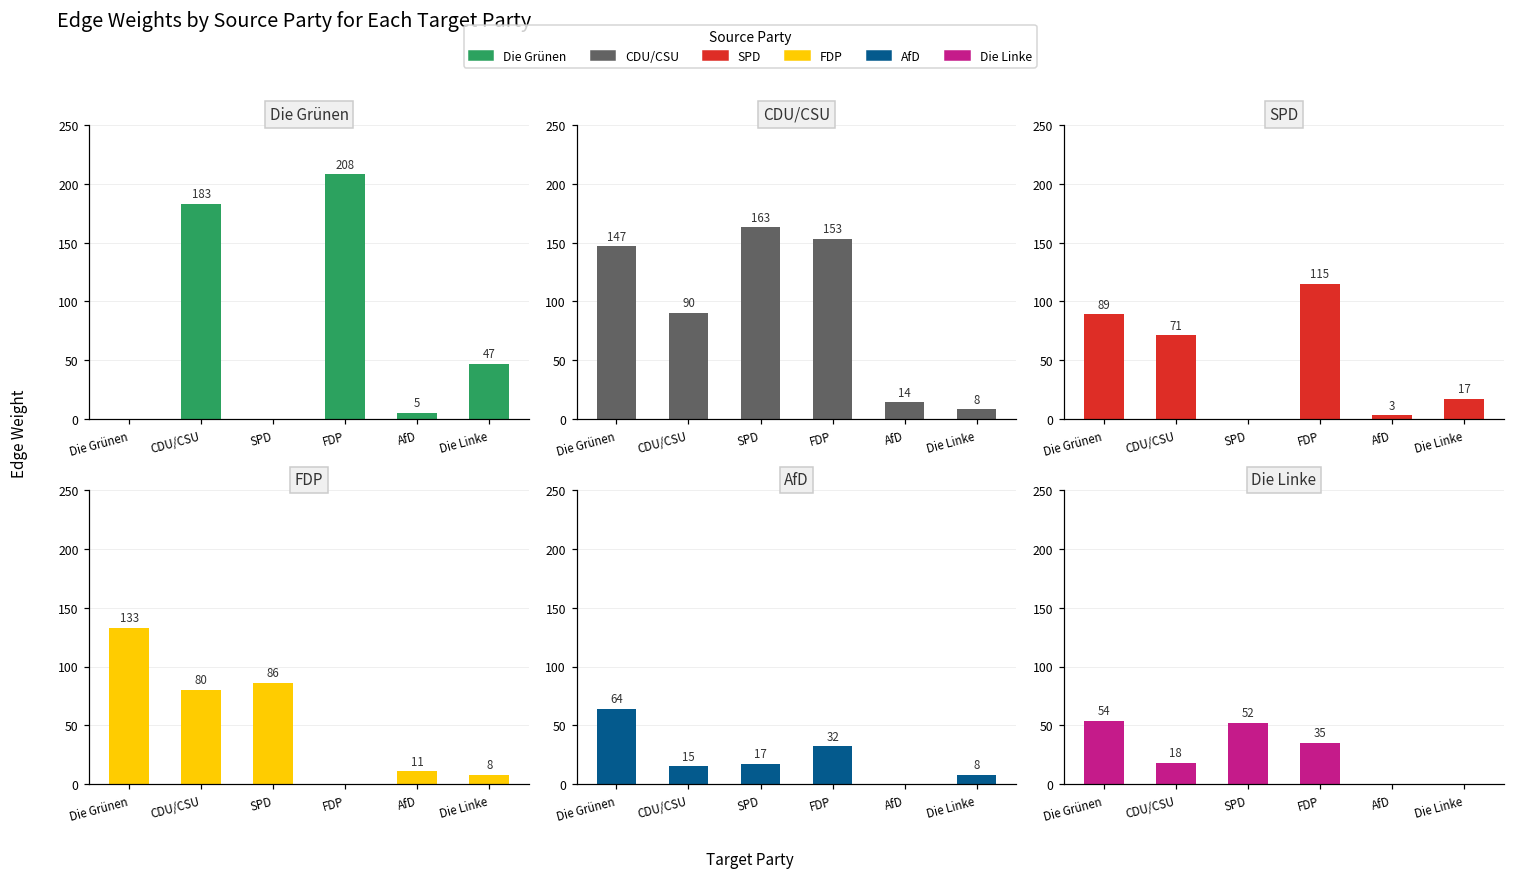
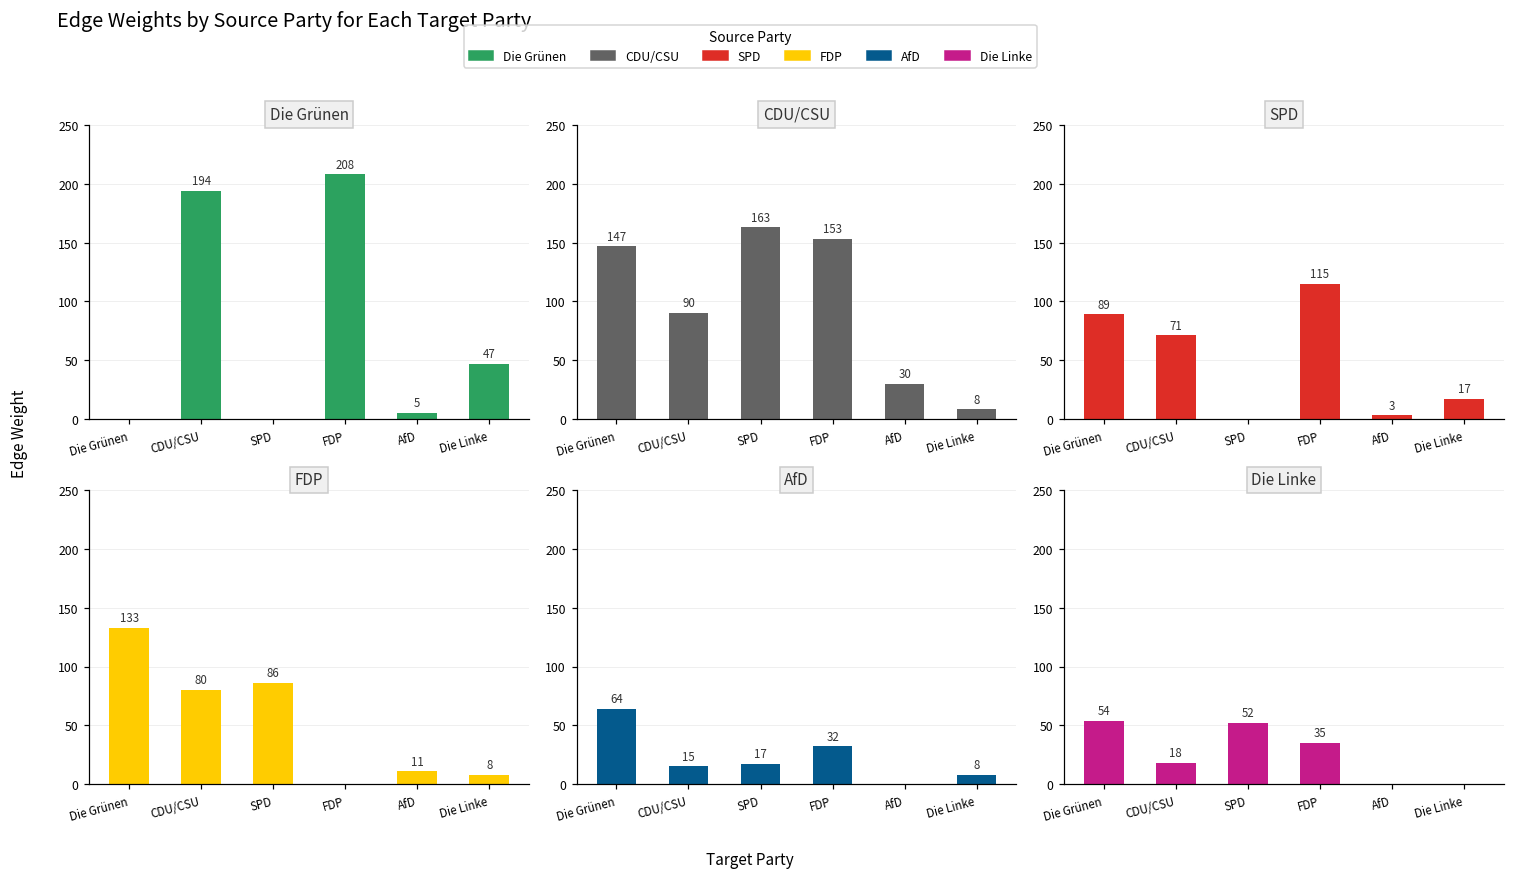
  {
    "Die Grünen": {
-     "CDU/CSU": 183,
+     "CDU/CSU": 194,
      "FDP": 208,
      "AfD": 5,
      "Die Linke": 47
    },
    "CDU/CSU": {
      "Die Grünen": 147,
      "CDU/CSU": 90,
      "SPD": 163,
      "FDP": 153,
-     "AfD": 14,
+     "AfD": 30,
      "Die Linke": 8
    },
    "SPD": {
      "Die Grünen": 89,
      "CDU/CSU": 71,
      "FDP": 115,
      "AfD": 3,
      "Die Linke": 17
    },
    "FDP": {
      "Die Grünen": 133,
      "CDU/CSU": 80,
      "SPD": 86,
      "AfD": 11,
      "Die Linke": 8
    },
    "AfD": {
      "Die Grünen": 64,
      "CDU/CSU": 15,
      "SPD": 17,
      "FDP": 32,
      "Die Linke": 8
    },
    "Die Linke": {
      "Die Grünen": 54,
      "CDU/CSU": 18,
      "SPD": 52,
      "FDP": 35
    }
  }
